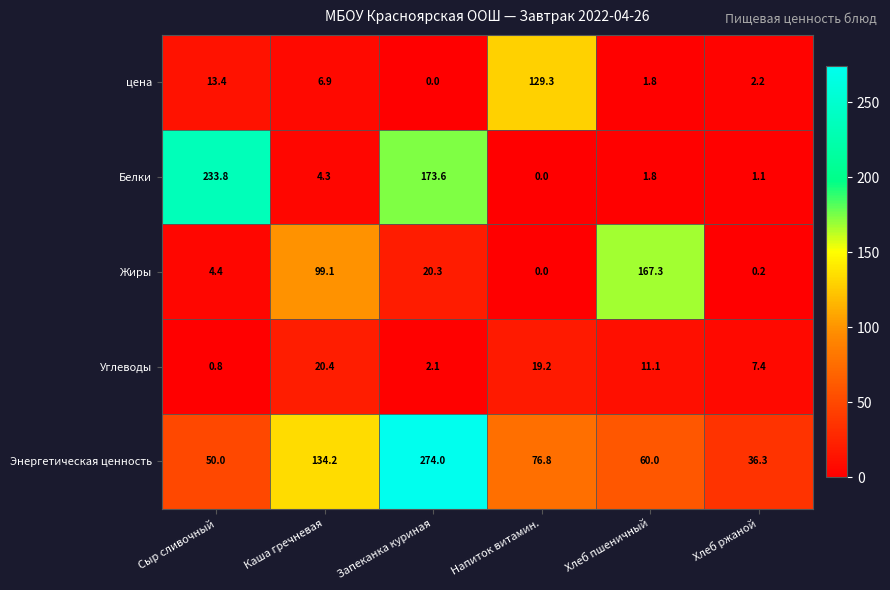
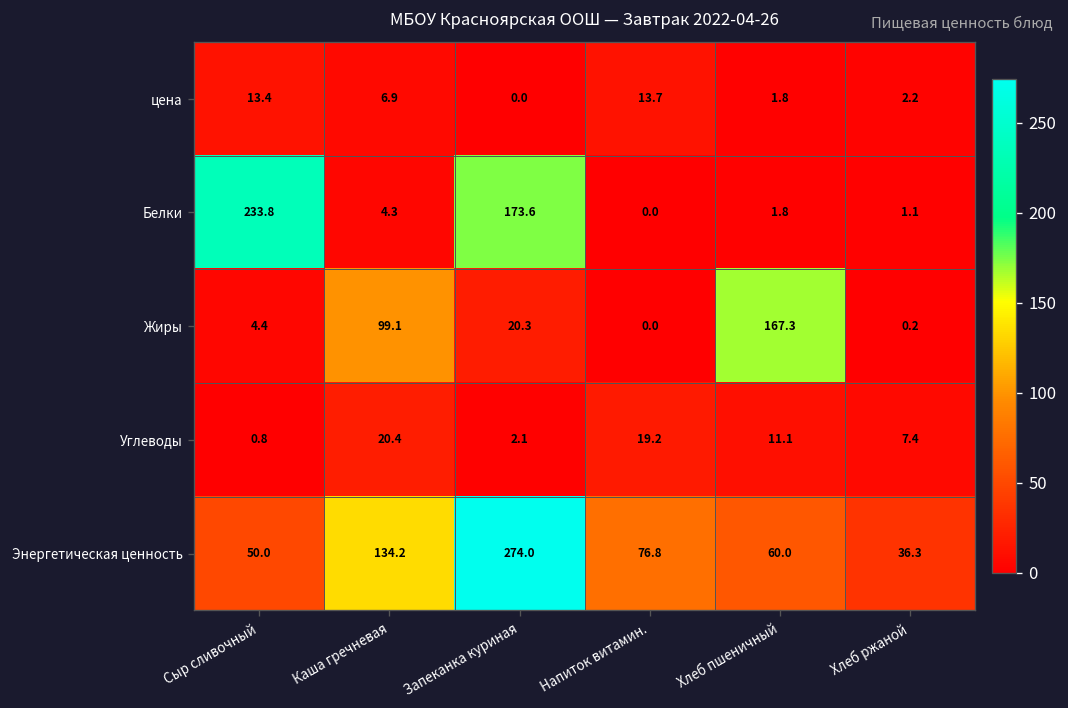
  {
    "цена": {
      "Сыр сливочный": 13.4,
      "Каша гречневая": 6.9,
      "Запеканка куриная": 0.0,
-     "Напиток витамин.": 129.3,
+     "Напиток витамин.": 13.7,
      "Хлеб пшеничный": 1.8,
      "Хлеб ржаной": 2.2
    },
    "Белки": {
      "Сыр сливочный": 233.8,
      "Каша гречневая": 4.3,
      "Запеканка куриная": 173.6,
      "Напиток витамин.": 0.0,
      "Хлеб пшеничный": 1.8,
      "Хлеб ржаной": 1.1
    },
    "Жиры": {
      "Сыр сливочный": 4.4,
      "Каша гречневая": 99.1,
      "Запеканка куриная": 20.3,
      "Напиток витамин.": 0.0,
      "Хлеб пшеничный": 167.3,
      "Хлеб ржаной": 0.2
    },
    "Углеводы": {
      "Сыр сливочный": 0.8,
      "Каша гречневая": 20.4,
      "Запеканка куриная": 2.1,
      "Напиток витамин.": 19.2,
      "Хлеб пшеничный": 11.1,
      "Хлеб ржаной": 7.4
    },
    "Энергетическая ценность": {
      "Сыр сливочный": 50.0,
      "Каша гречневая": 134.2,
      "Запеканка куриная": 274.0,
      "Напиток витамин.": 76.8,
      "Хлеб пшеничный": 60.0,
      "Хлеб ржаной": 36.3
    }
  }
